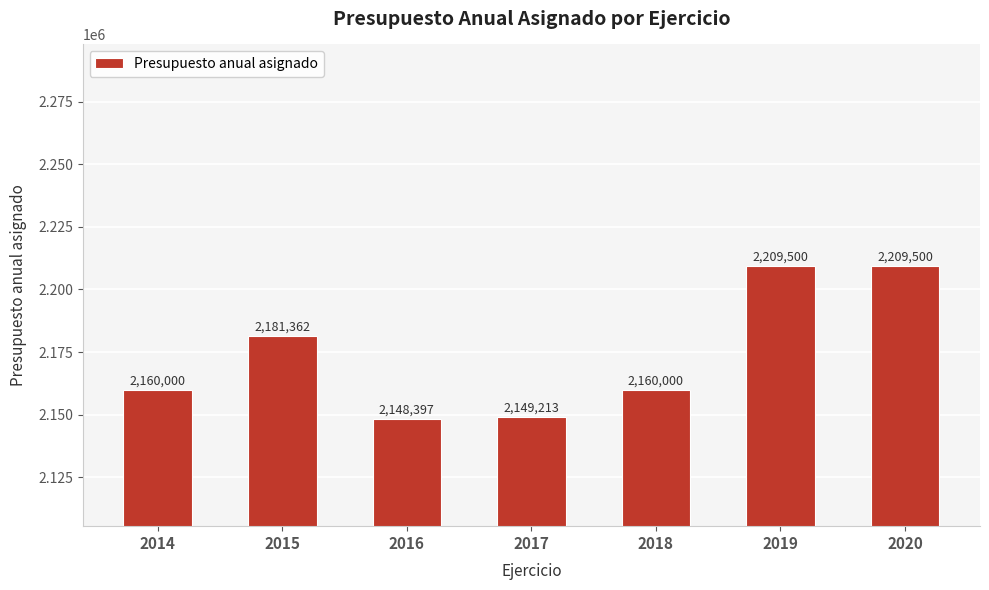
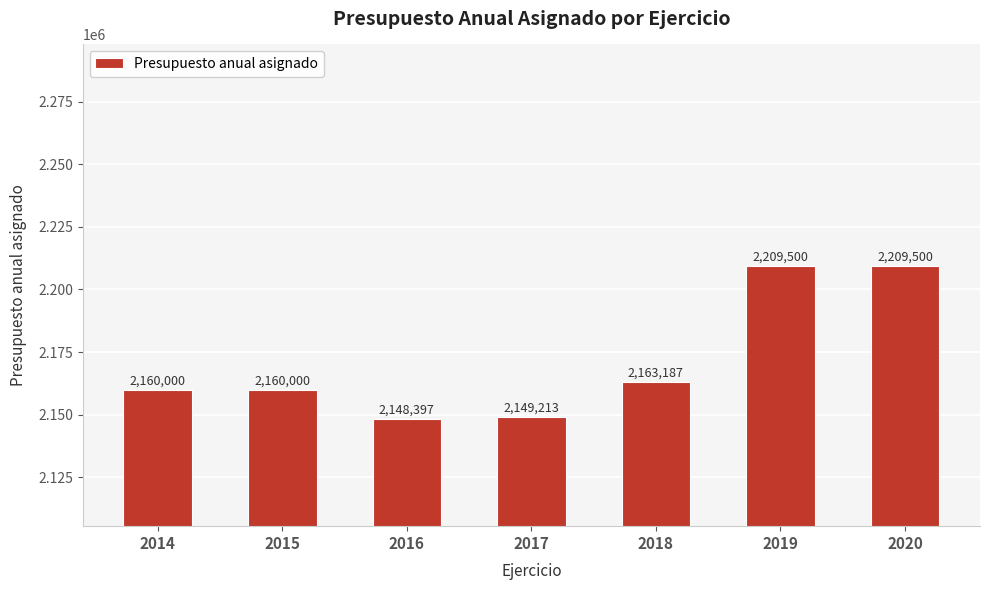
  {
    "2014": "2,160,000",
-   "2015": "2,181,362",
+   "2015": "2,160,000",
    "2016": "2,148,397",
    "2017": "2,149,213",
-   "2018": "2,160,000",
+   "2018": "2,163,187",
    "2019": "2,209,500",
    "2020": "2,209,500"
  }
